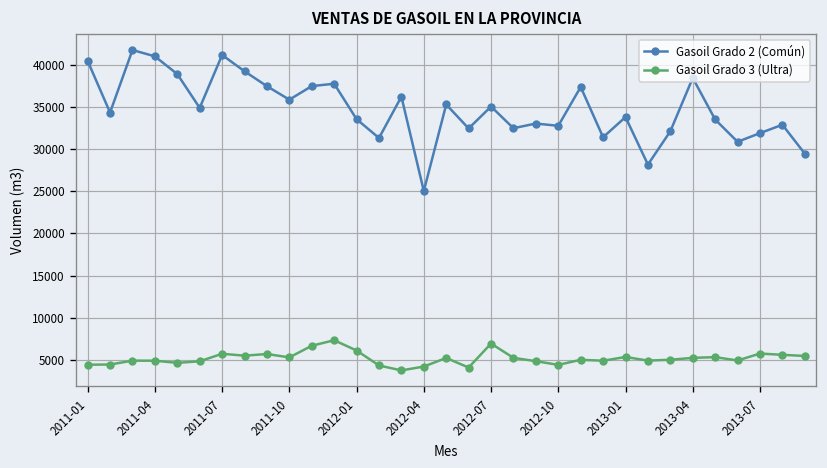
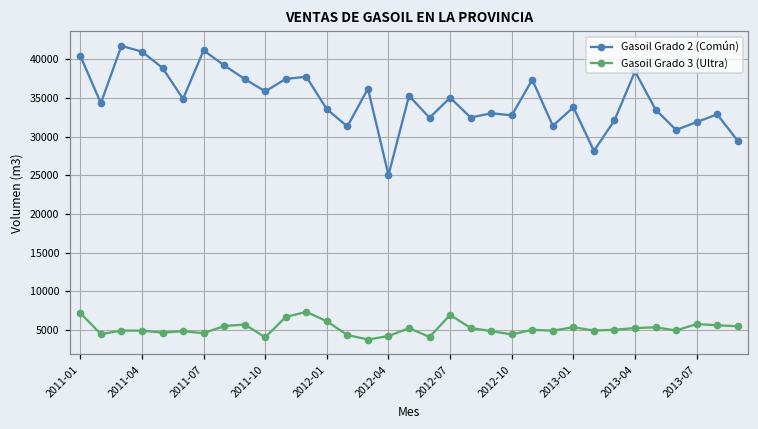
  {
    "Gasoil Grado 2 (Común)": {
      "2011-01": 40000,
      "2011-04": 41000,
      "2011-07": 41000,
      "2011-10": 36000,
      "2012-01": 34000,
      "2012-04": 25000,
      "2012-07": 35000,
      "2012-10": 33000,
      "2013-01": 34000,
      "2013-07": 32000
    },
    "Gasoil Grado 3 (Ultra)": {
-     "2011-01": 4000,
+     "2011-01": 7000,
      "2011-04": 5000,
-     "2011-07": 6000,
-     "2011-10": 5000,
+     "2011-07": 5000,
+     "2011-10": 4000,
      "2012-01": 6000,
      "2012-04": 4000,
      "2012-07": 7000,
      "2012-10": 4000,
      "2013-01": 5000,
      "2013-04": 5000,
      "2013-07": 6000
    }
  }
